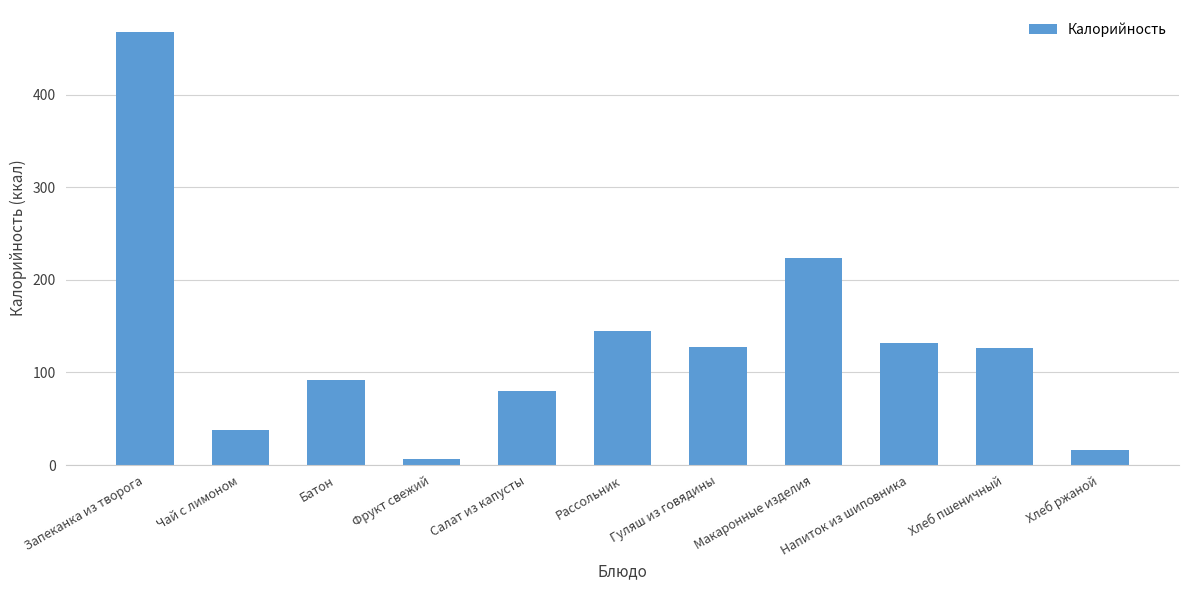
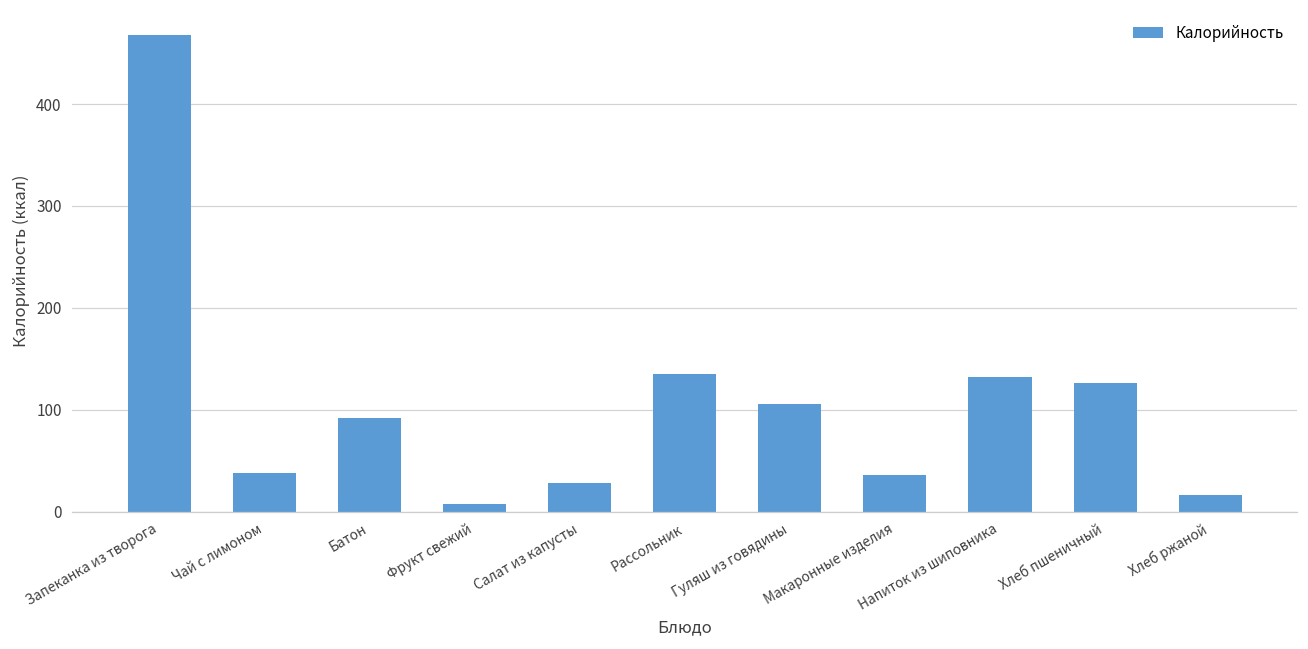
  {
    "Запеканка из творога": 470,
    "Чай с лимоном": 40,
    "Батон": 90,
    "Фрукт свежий": 10,
-   "Салат из капусты": 80,
-   "Рассольник": 150,
-   "Гуляш из говядины": 130,
-   "Макаронные изделия": 220,
+   "Салат из капусты": 30,
+   "Рассольник": 140,
+   "Гуляш из говядины": 110,
+   "Макаронные изделия": 40,
    "Напиток из шиповника": 130,
    "Хлеб пшеничный": 130,
    "Хлеб ржаной": 20
  }
